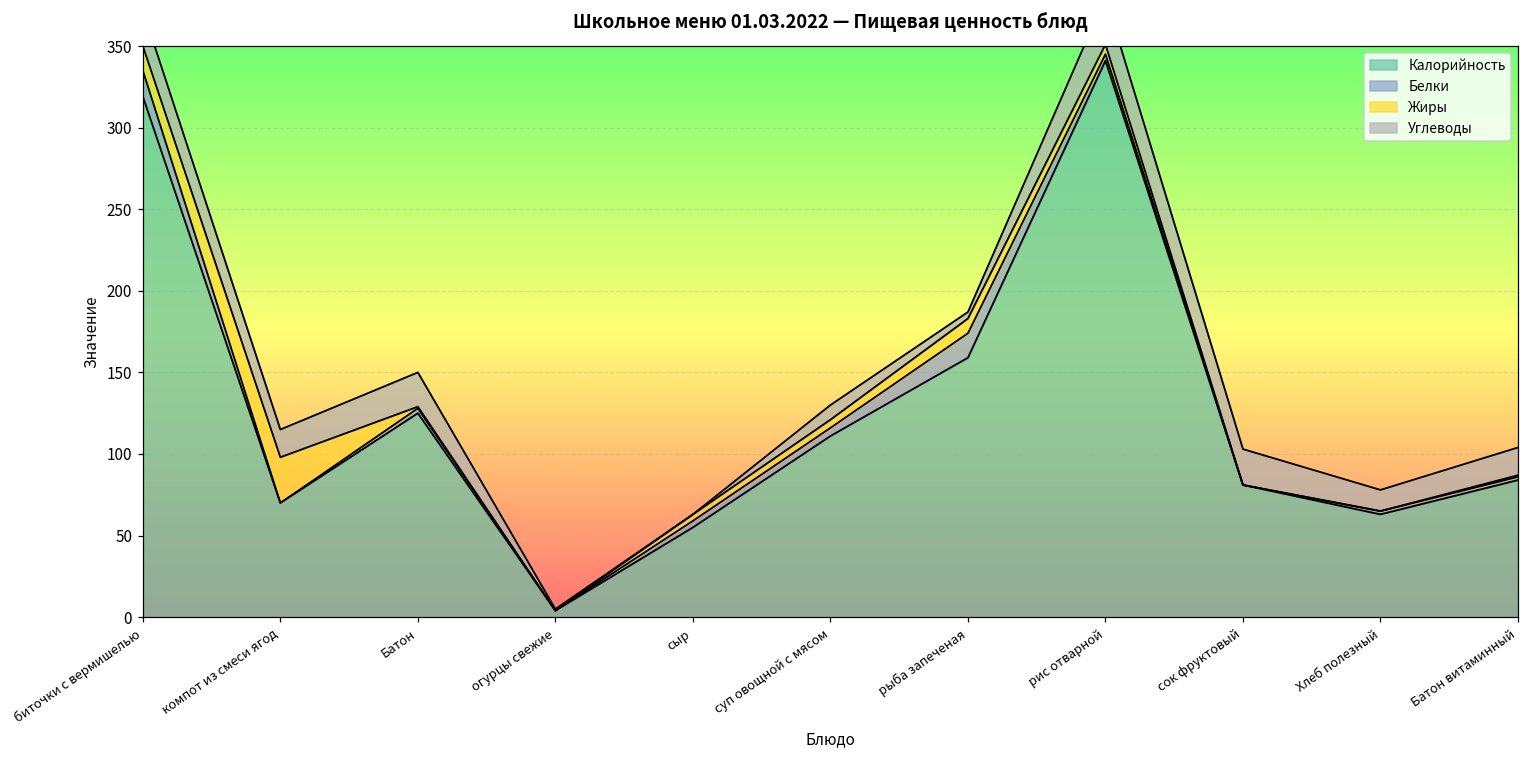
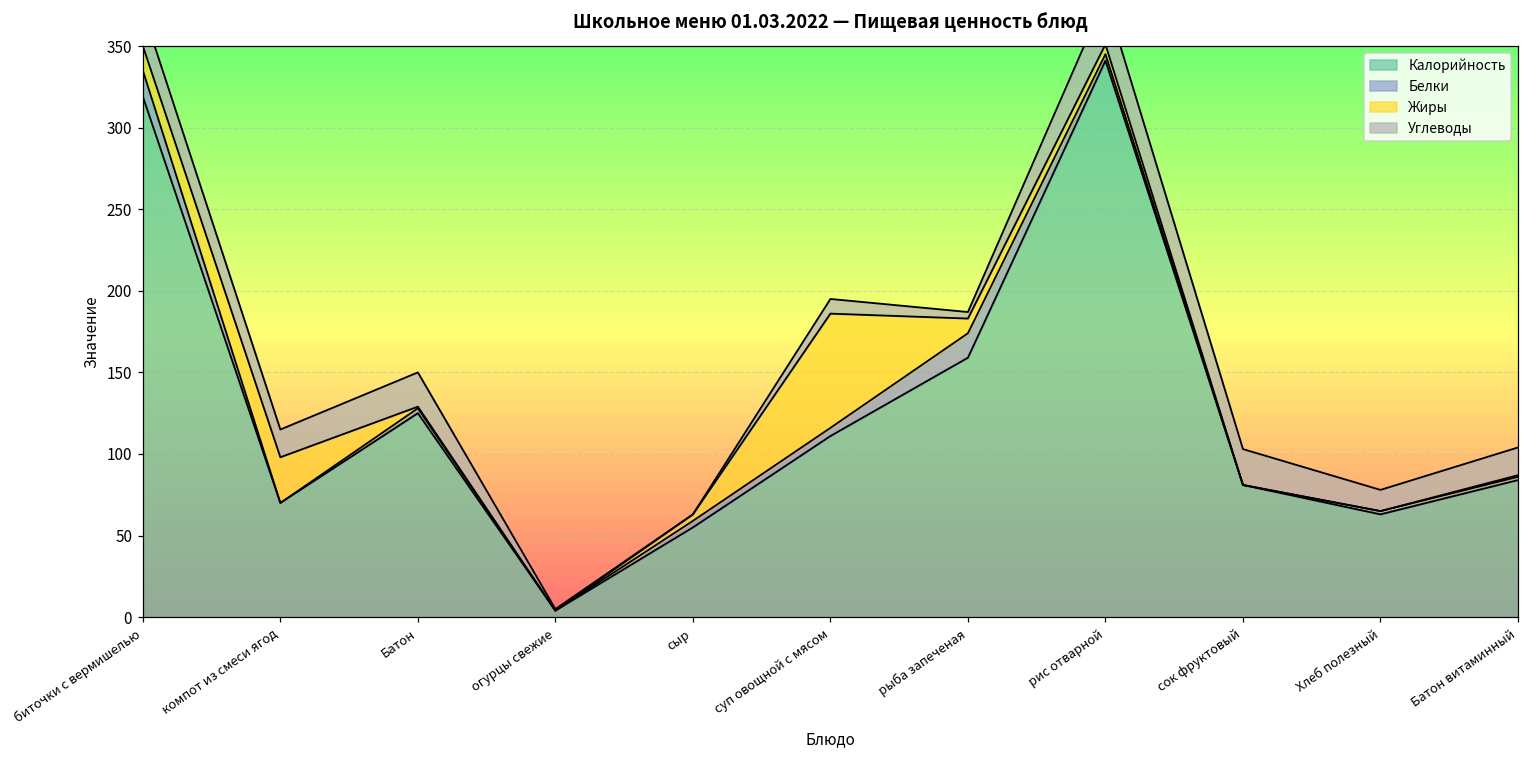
  {
    "Калорийность": {
      "биточки с вермишелью": 319,
      "Батон": 125,
      "сыр": 55,
      "суп овощной с мясом": 111,
      "рыба запеченая": 159,
      "рис отварной": 341,
      "Хлеб полезный": 63,
      "Батон витаминный": 84
    },
    "Жиры": {
      "биточки с вермишелью": 15,
      "компот из смеси ягод": 28,
-     "суп овощной с мясом": 5,
+     "суп овощной с мясом": 70,
      "рыба запеченая": 9,
      "рис отварной": 6
    }
  }
